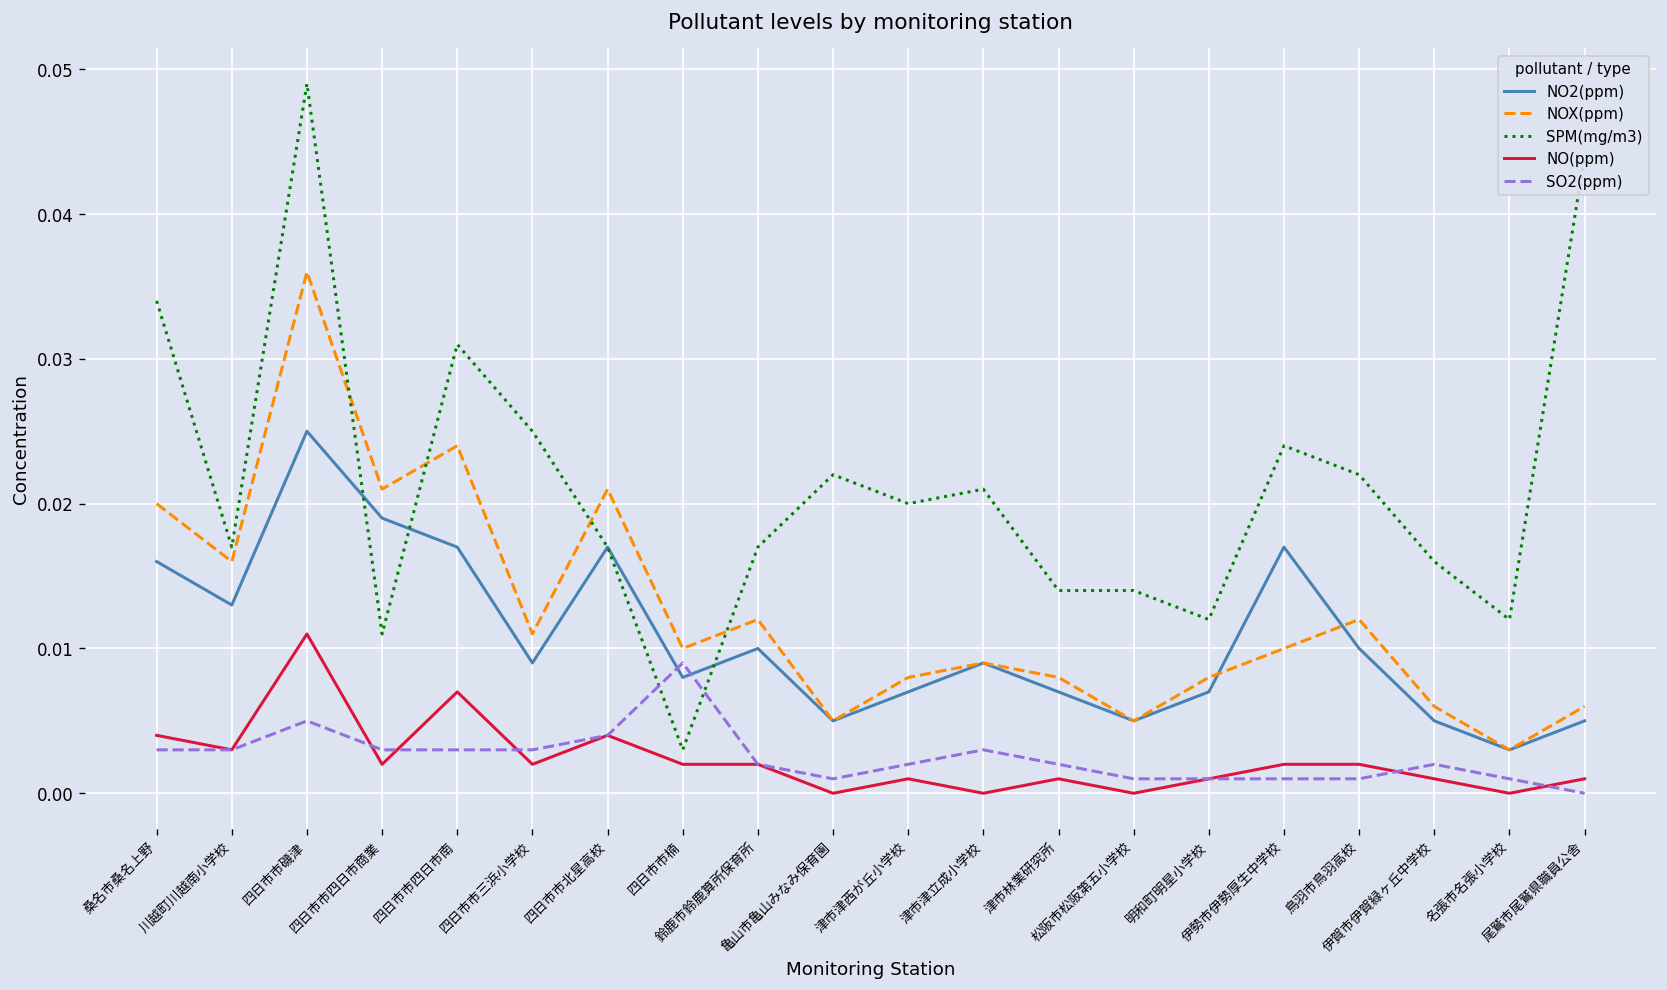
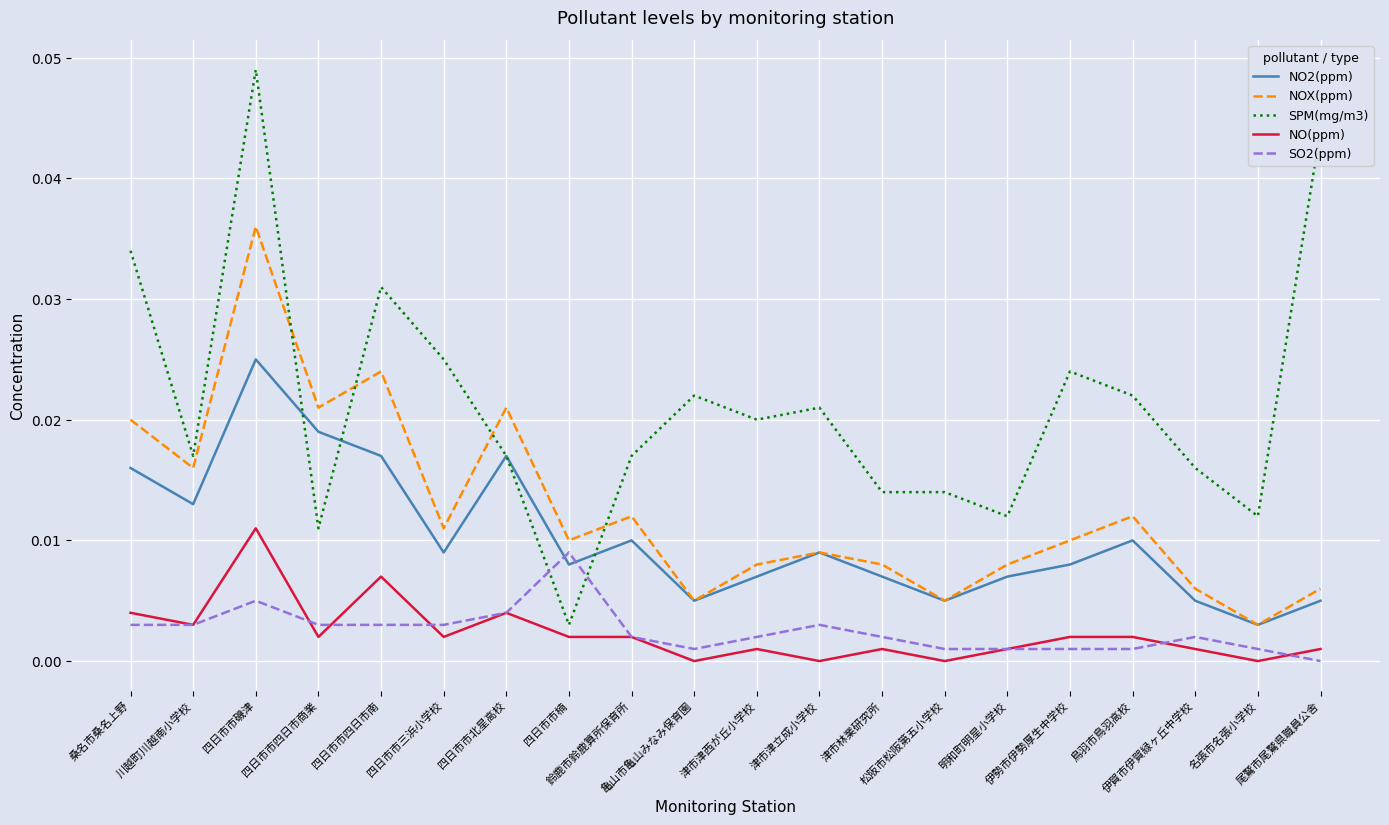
  {
    "NO2(ppm)": {
      "桑名市桑名上野": 0.016,
      "川越町川越南小学校": 0.013,
      "四日市市磯津": 0.025,
      "四日市市四日市商業": 0.019,
      "四日市市四日市南": 0.017,
      "四日市市三浜小学校": 0.009,
      "四日市市楠": 0.008,
      "鈴鹿市鈴鹿算所保育所": 0.010,
      "津市津西が丘小学校": 0.007,
      "津市林業研究所": 0.007,
      "明和町明星小学校": 0.007,
-     "伊勢市伊勢厚生中学校": 0.017,
+     "伊勢市伊勢厚生中学校": 0.008,
      "鳥羽市鳥羽高校": 0.010,
      "伊賀市伊賀緑ヶ丘中学校": 0.005,
      "尾鷲市尾鷲県職員公舎": 0.005
    },
    "NOX(ppm)": {
      "桑名市桑名上野": 0.020,
      "川越町川越南小学校": 0.016,
      "四日市市磯津": 0.036,
      "四日市市四日市商業": 0.021,
      "四日市市四日市南": 0.024,
      "四日市市三浜小学校": 0.011,
      "四日市市北星高校": 0.021,
      "四日市市楠": 0.010,
      "鈴鹿市鈴鹿算所保育所": 0.012,
      "津市津西が丘小学校": 0.008,
      "津市林業研究所": 0.008,
      "明和町明星小学校": 0.008,
      "伊勢市伊勢厚生中学校": 0.010,
      "鳥羽市鳥羽高校": 0.012,
      "伊賀市伊賀緑ヶ丘中学校": 0.006,
      "尾鷲市尾鷲県職員公舎": 0.006
    },
    "SPM(mg/m3)": {
      "桑名市桑名上野": 0.034,
      "川越町川越南小学校": 0.017,
      "四日市市磯津": 0.049,
      "四日市市四日市商業": 0.011,
      "四日市市四日市南": 0.031,
      "四日市市三浜小学校": 0.025,
      "四日市市楠": 0.003,
      "鈴鹿市鈴鹿算所保育所": 0.017,
      "亀山市亀山みなみ保育園": 0.022,
      "津市津西が丘小学校": 0.020,
      "津市津立成小学校": 0.021,
      "津市林業研究所": 0.014,
      "松阪市松阪第五小学校": 0.014,
      "明和町明星小学校": 0.012,
      "伊勢市伊勢厚生中学校": 0.024,
      "鳥羽市鳥羽高校": 0.022,
      "伊賀市伊賀緑ヶ丘中学校": 0.016,
      "名張市名張小学校": 0.012
    },
    "NO(ppm)": {
      "桑名市桑名上野": 0.004,
      "四日市市磯津": 0.011,
      "四日市市四日市商業": 0.002,
      "四日市市四日市南": 0.007,
      "四日市市三浜小学校": 0.002,
      "四日市市楠": 0.002,
      "亀山市亀山みなみ保育園": 0.000,
      "津市津西が丘小学校": 0.001,
      "津市津立成小学校": 0.000,
      "津市林業研究所": 0.001,
      "松阪市松阪第五小学校": 0.000,
      "伊勢市伊勢厚生中学校": 0.002,
      "鳥羽市鳥羽高校": 0.002,
      "伊賀市伊賀緑ヶ丘中学校": 0.001,
      "名張市名張小学校": 0.000,
      "尾鷲市尾鷲県職員公舎": 0.001
    },
    "SO2(ppm)": {
      "桑名市桑名上野": 0.003,
      "四日市市磯津": 0.005,
      "四日市市四日市商業": 0.003,
      "四日市市四日市南": 0.003,
      "四日市市三浜小学校": 0.003,
      "四日市市楠": 0.009,
      "亀山市亀山みなみ保育園": 0.001,
      "津市津西が丘小学校": 0.002,
      "津市津立成小学校": 0.003,
      "津市林業研究所": 0.002,
      "松阪市松阪第五小学校": 0.001,
      "伊勢市伊勢厚生中学校": 0.001,
      "鳥羽市鳥羽高校": 0.001,
      "伊賀市伊賀緑ヶ丘中学校": 0.002,
      "名張市名張小学校": 0.001,
      "尾鷲市尾鷲県職員公舎": 0.000
    }
  }
